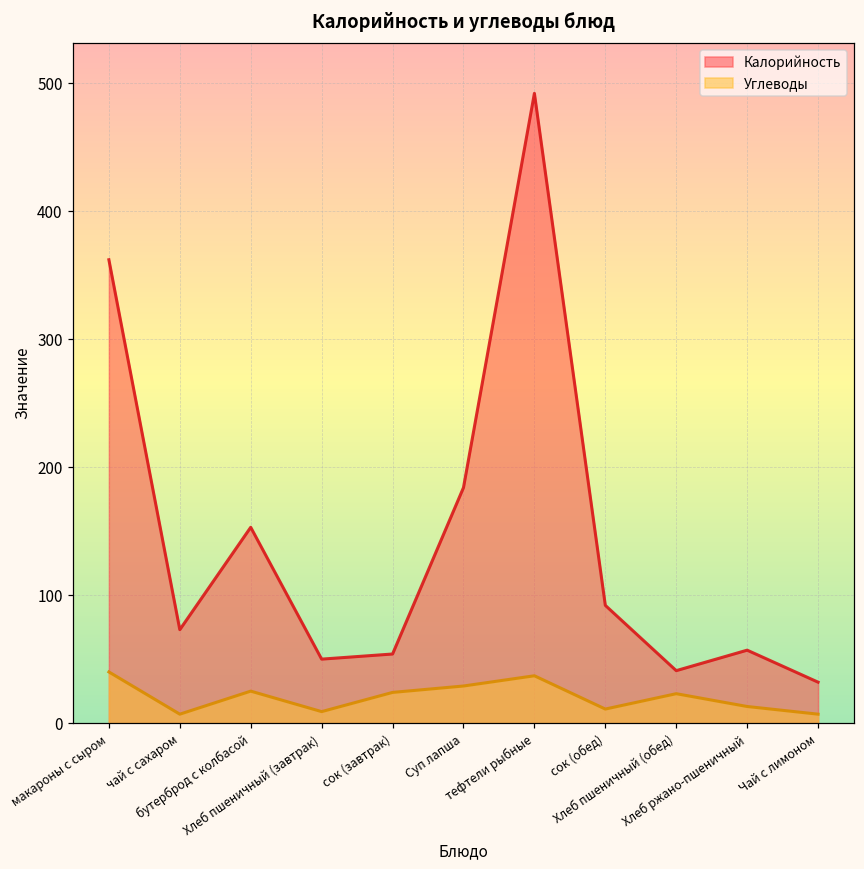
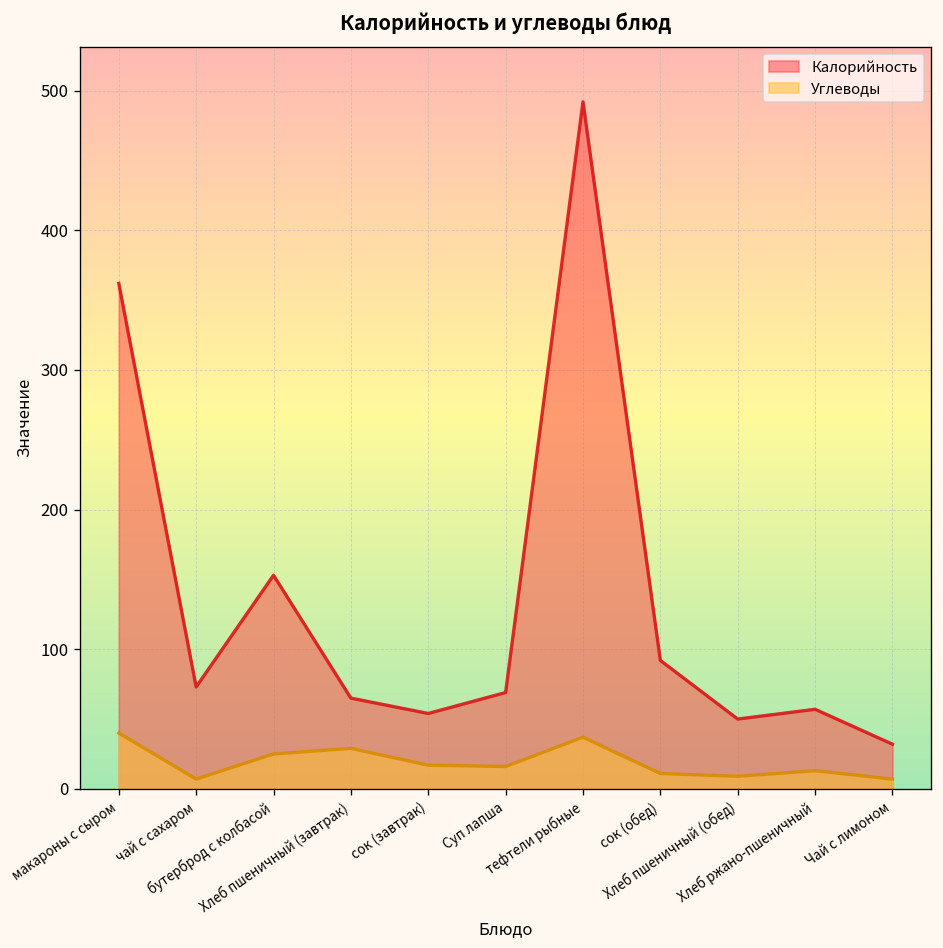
  {
    "Калорийность": {
      "макароны с сыром": 362,
      "чай с сахаром": 73,
      "бутерброд с колбасой": 153,
-     "Хлеб пшеничный (завтрак)": 50,
+     "Хлеб пшеничный (завтрак)": 65,
      "сок (завтрак)": 54,
-     "Суп лапша": 184,
+     "Суп лапша": 69,
      "тефтели рыбные": 492,
      "сок (обед)": 92,
-     "Хлеб пшеничный (обед)": 41,
+     "Хлеб пшеничный (обед)": 50,
      "Хлеб ржано-пшеничный": 57,
      "Чай с лимоном": 32
    },
    "Углеводы": {
      "макароны с сыром": 40,
      "чай с сахаром": 7,
      "бутерброд с колбасой": 25,
-     "Хлеб пшеничный (завтрак)": 9,
-     "сок (завтрак)": 24,
-     "Суп лапша": 29,
+     "Хлеб пшеничный (завтрак)": 29,
+     "сок (завтрак)": 17,
+     "Суп лапша": 16,
      "тефтели рыбные": 37,
      "сок (обед)": 11,
-     "Хлеб пшеничный (обед)": 23,
+     "Хлеб пшеничный (обед)": 9,
      "Хлеб ржано-пшеничный": 13,
      "Чай с лимоном": 7
    }
  }
